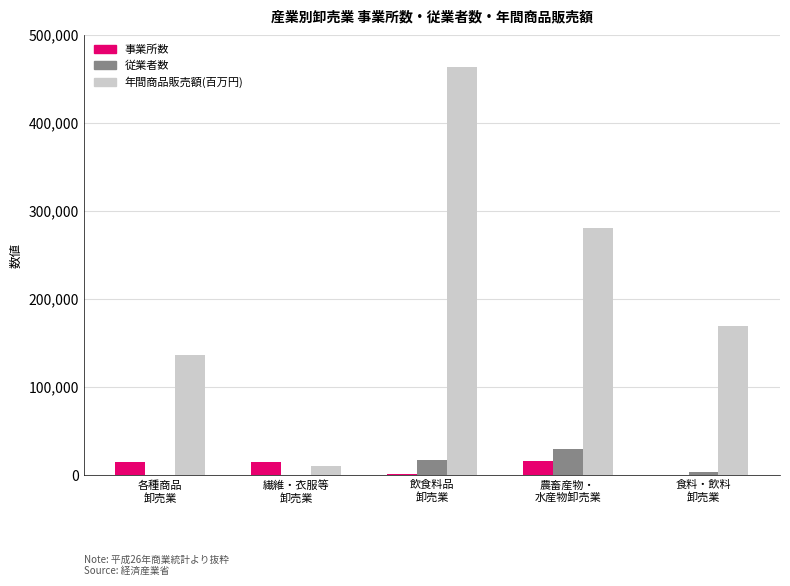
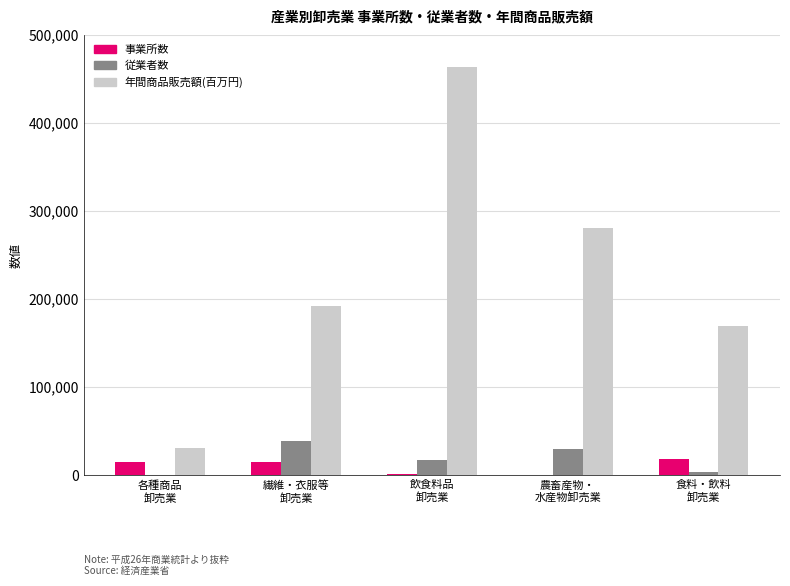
  {
    "事業所数": {
      "各種商品 卸売業": "10,000",
      "繊維・衣服等 卸売業": "10,000",
-     "農畜産物・ 水産物卸売業": "20,000",
-     "食料・飲料 卸売業": "0"
+     "農畜産物・ 水産物卸売業": "0",
+     "食料・飲料 卸売業": "20,000"
    },
    "従業者数": {
-     "繊維・衣服等 卸売業": "0",
+     "繊維・衣服等 卸売業": "40,000",
      "飲食料品 卸売業": "20,000",
      "農畜産物・ 水産物卸売業": "30,000",
      "食料・飲料 卸売業": "0"
    },
    "年間商品販売額(百万円)": {
-     "各種商品 卸売業": "140,000",
-     "繊維・衣服等 卸売業": "10,000",
+     "各種商品 卸売業": "30,000",
+     "繊維・衣服等 卸売業": "190,000",
      "飲食料品 卸売業": "460,000",
      "農畜産物・ 水産物卸売業": "280,000",
      "食料・飲料 卸売業": "170,000"
    }
  }
